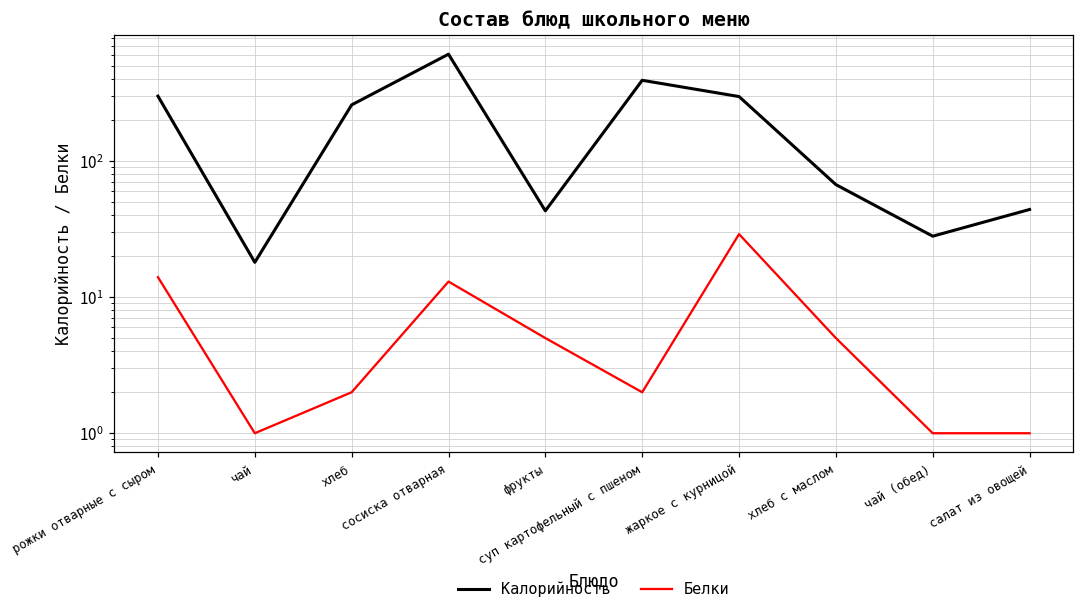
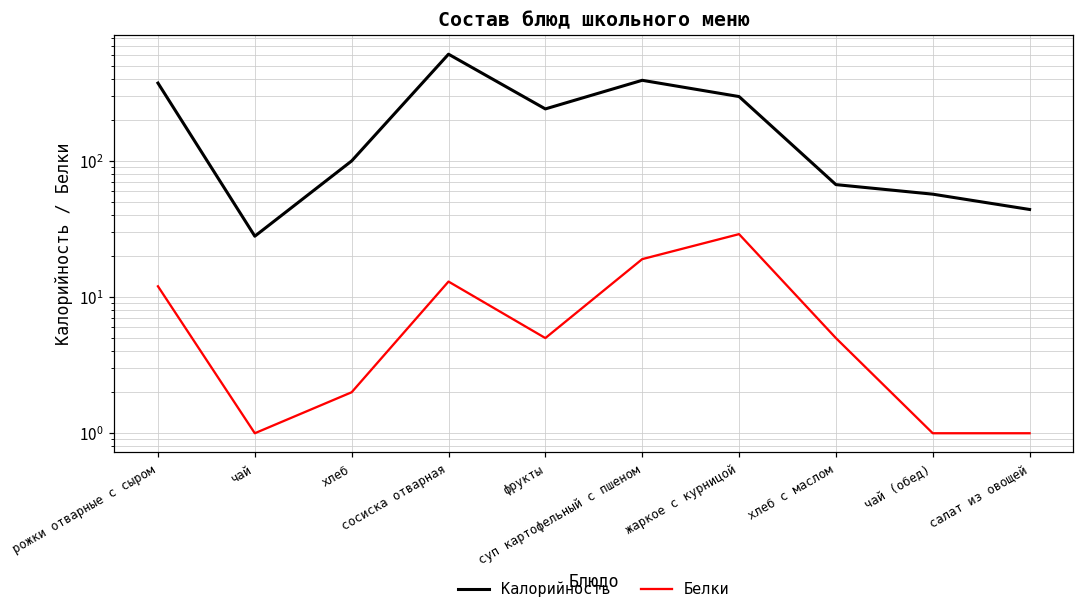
  {
    "Калорийность": {
-     "рожки отварные с сыром": 300,
-     "чай": 18,
-     "хлеб": 260,
+     "рожки отварные с сыром": 370,
+     "чай": 28,
+     "хлеб": 100,
      "сосиска отварная": 600,
-     "фрукты": 43,
+     "фрукты": 240,
      "суп картофельный с пшеном": 390,
      "жаркое с курницой": 300,
      "хлеб с маслом": 70,
-     "чай (обед)": 28,
+     "чай (обед)": 60,
      "салат из овощей": 44
    },
    "Белки": {
-     "рожки отварные с сыром": 14,
+     "рожки отварные с сыром": 12,
      "чай": 1,
      "хлеб": 2,
      "сосиска отварная": 13,
      "фрукты": 5,
-     "суп картофельный с пшеном": 2,
+     "суп картофельный с пшеном": 19,
      "жаркое с курницой": 29,
      "хлеб с маслом": 5,
      "чай (обед)": 1,
      "салат из овощей": 1
    }
  }
